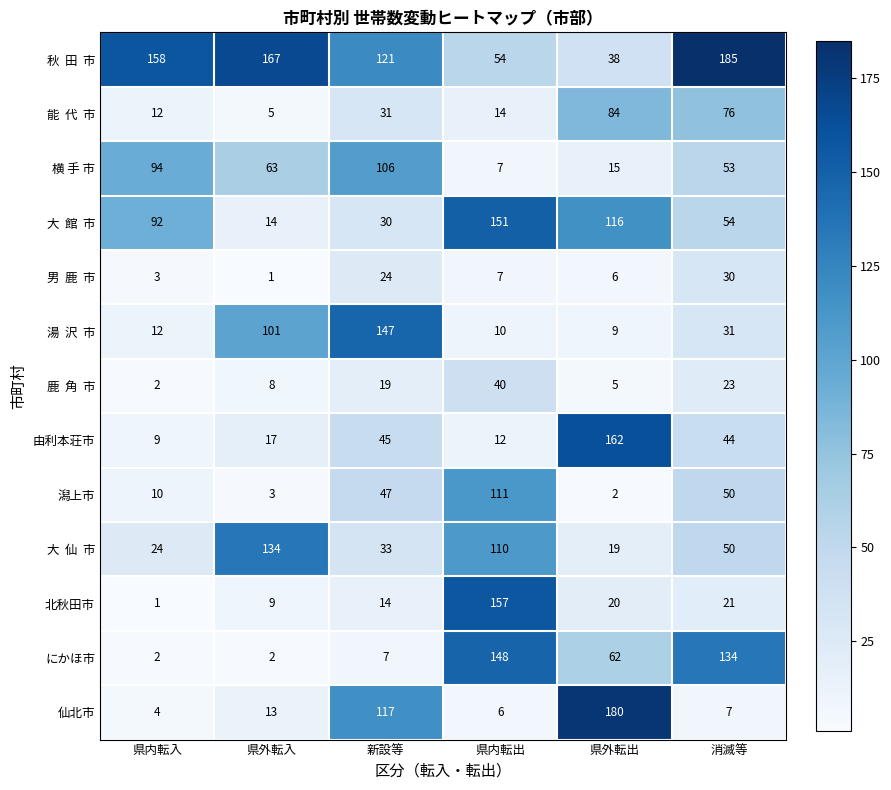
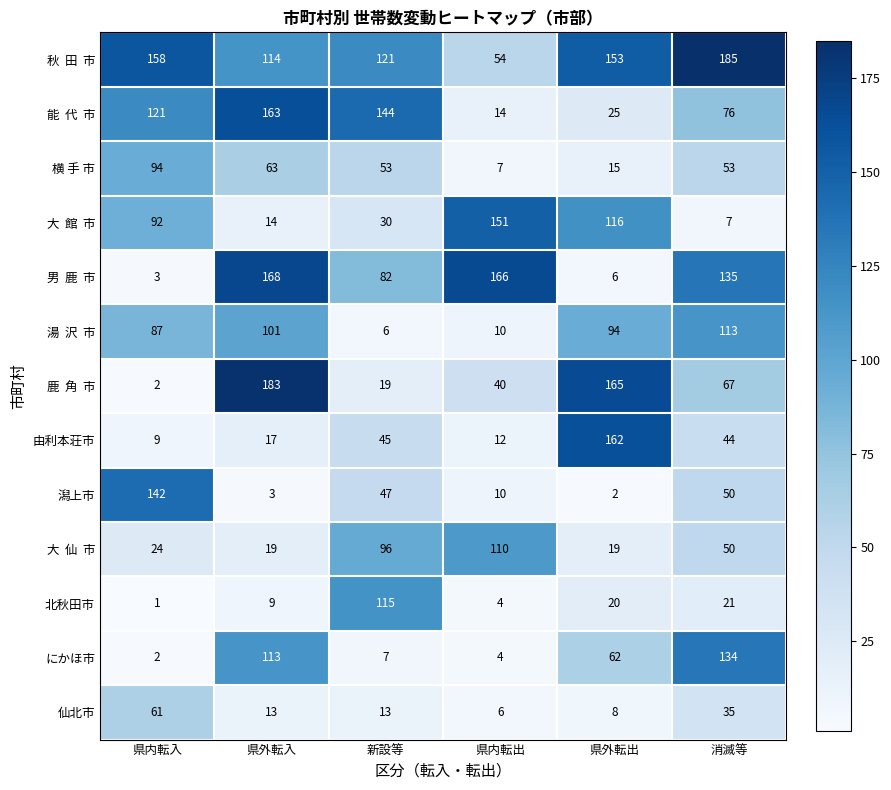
  {
    "秋 田 市": {
      "県内転入": 158,
-     "県外転入": 167,
+     "県外転入": 114,
      "新設等": 121,
      "県内転出": 54,
-     "県外転出": 38,
+     "県外転出": 153,
      "消滅等": 185
    },
    "能 代 市": {
-     "県内転入": 12,
-     "県外転入": 5,
-     "新設等": 31,
+     "県内転入": 121,
+     "県外転入": 163,
+     "新設等": 144,
      "県内転出": 14,
-     "県外転出": 84,
+     "県外転出": 25,
      "消滅等": 76
    },
    "横 手 市": {
      "県内転入": 94,
      "県外転入": 63,
-     "新設等": 106,
+     "新設等": 53,
      "県内転出": 7,
      "県外転出": 15,
      "消滅等": 53
    },
    "大 館 市": {
      "県内転入": 92,
      "県外転入": 14,
      "新設等": 30,
      "県内転出": 151,
      "県外転出": 116,
-     "消滅等": 54
+     "消滅等": 7
    },
    "男 鹿 市": {
      "県内転入": 3,
-     "県外転入": 1,
-     "新設等": 24,
-     "県内転出": 7,
+     "県外転入": 168,
+     "新設等": 82,
+     "県内転出": 166,
      "県外転出": 6,
-     "消滅等": 30
+     "消滅等": 135
    },
    "湯 沢 市": {
-     "県内転入": 12,
+     "県内転入": 87,
      "県外転入": 101,
-     "新設等": 147,
+     "新設等": 6,
      "県内転出": 10,
-     "県外転出": 9,
-     "消滅等": 31
+     "県外転出": 94,
+     "消滅等": 113
    },
    "鹿 角 市": {
      "県内転入": 2,
-     "県外転入": 8,
+     "県外転入": 183,
      "新設等": 19,
      "県内転出": 40,
-     "県外転出": 5,
-     "消滅等": 23
+     "県外転出": 165,
+     "消滅等": 67
    },
    "由利本荘市": {
      "県内転入": 9,
      "県外転入": 17,
      "新設等": 45,
      "県内転出": 12,
      "県外転出": 162,
      "消滅等": 44
    },
    "潟上市": {
-     "県内転入": 10,
+     "県内転入": 142,
      "県外転入": 3,
      "新設等": 47,
-     "県内転出": 111,
+     "県内転出": 10,
      "県外転出": 2,
      "消滅等": 50
    },
    "大 仙 市": {
      "県内転入": 24,
-     "県外転入": 134,
-     "新設等": 33,
+     "県外転入": 19,
+     "新設等": 96,
      "県内転出": 110,
      "県外転出": 19,
      "消滅等": 50
    },
    "北秋田市": {
      "県内転入": 1,
      "県外転入": 9,
-     "新設等": 14,
-     "県内転出": 157,
+     "新設等": 115,
+     "県内転出": 4,
      "県外転出": 20,
      "消滅等": 21
    },
    "にかほ市": {
      "県内転入": 2,
-     "県外転入": 2,
+     "県外転入": 113,
      "新設等": 7,
-     "県内転出": 148,
+     "県内転出": 4,
      "県外転出": 62,
      "消滅等": 134
    },
    "仙北市": {
-     "県内転入": 4,
+     "県内転入": 61,
      "県外転入": 13,
-     "新設等": 117,
+     "新設等": 13,
      "県内転出": 6,
-     "県外転出": 180,
-     "消滅等": 7
+     "県外転出": 8,
+     "消滅等": 35
    }
  }
